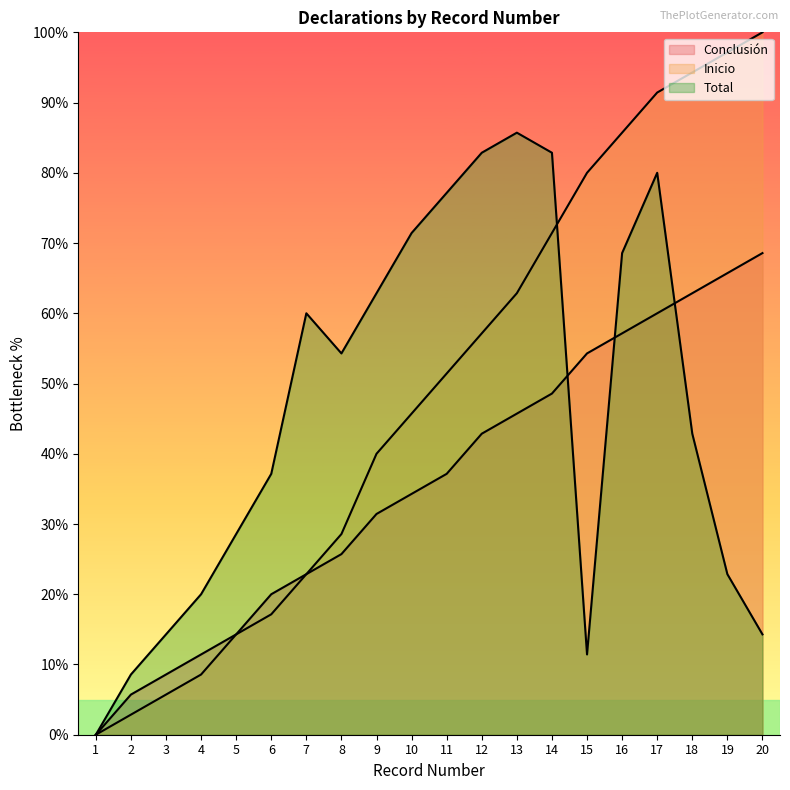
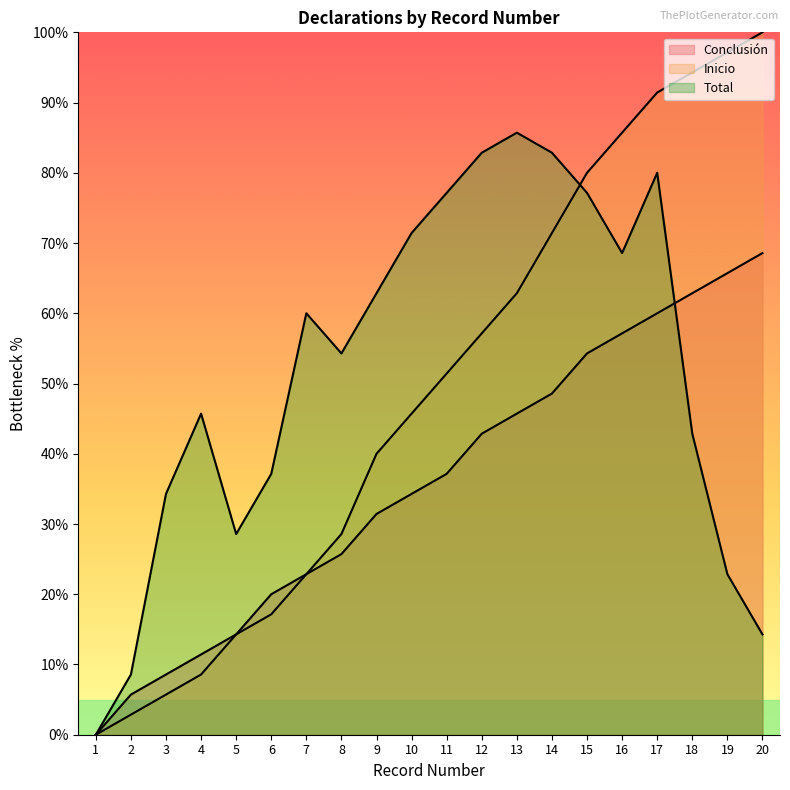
  {
    "Total": {
      "2": "9%",
-     "3": "14%",
-     "4": "20%",
+     "3": "34%",
+     "4": "46%",
      "5": "29%",
      "6": "37%",
      "7": "60%",
      "8": "54%",
      "9": "63%",
      "10": "71%",
      "11": "77%",
      "12": "83%",
      "13": "86%",
      "14": "83%",
-     "15": "11%",
+     "15": "77%",
      "16": "69%",
      "17": "80%",
      "18": "43%",
      "19": "23%",
      "20": "14%"
    }
  }
